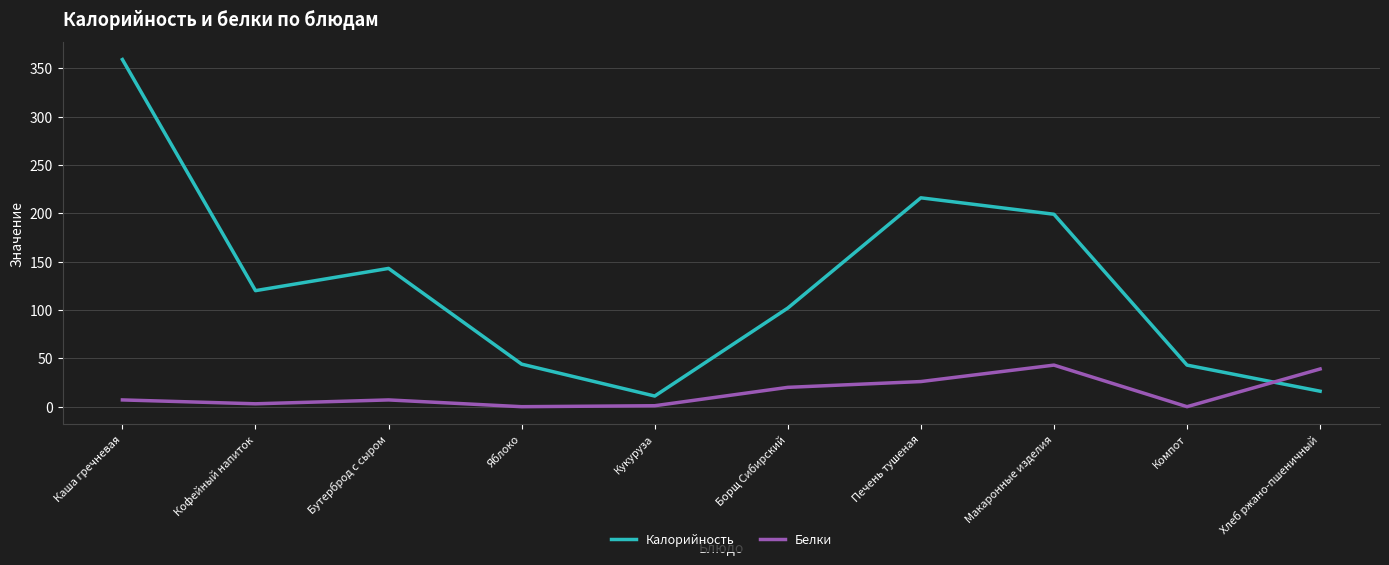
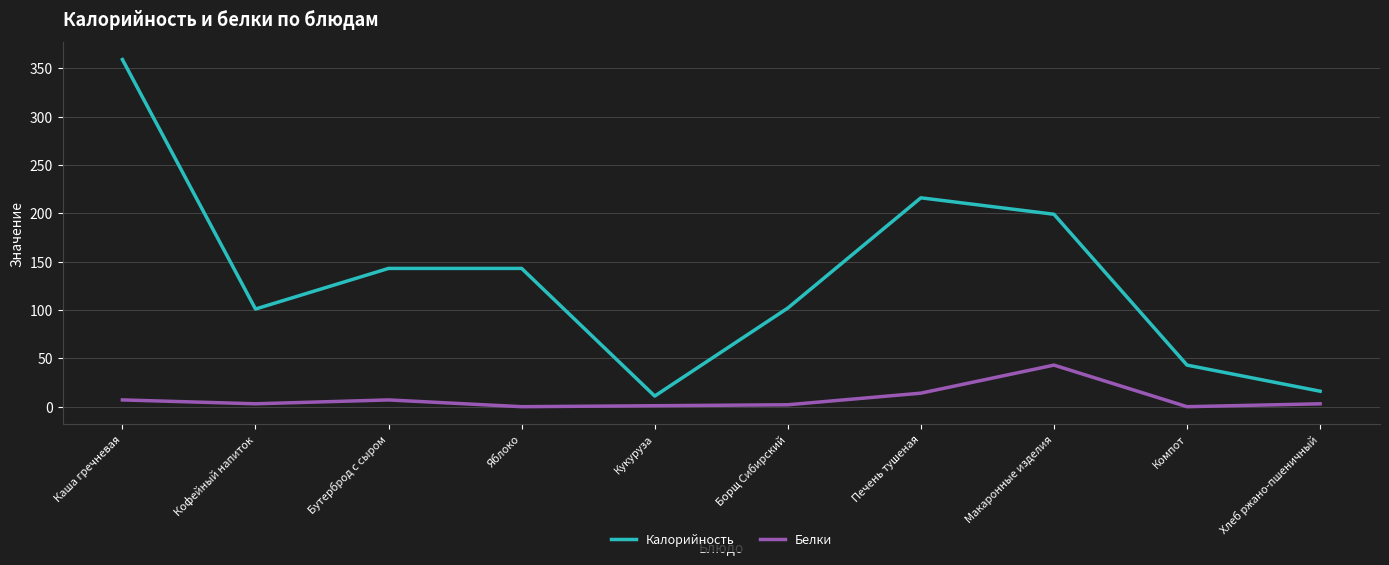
  {
    "Калорийность": {
      "Каша гречневая": 360,
-     "Кофейный напиток": 120,
+     "Кофейный напиток": 100,
      "Бутерброд с сыром": 140,
-     "Яблоко": 40,
+     "Яблоко": 140,
      "Кукуруза": 10,
      "Борщ Сибирский": 100,
      "Печень тушеная": 220,
      "Макаронные изделия": 200,
      "Компот": 40,
      "Хлеб ржано-пшеничный": 20
    },
    "Белки": {
      "Каша гречневая": 10,
      "Кофейный напиток": 0,
      "Бутерброд с сыром": 10,
      "Яблоко": 0,
      "Кукуруза": 0,
-     "Борщ Сибирский": 20,
-     "Печень тушеная": 30,
+     "Борщ Сибирский": 0,
+     "Печень тушеная": 10,
      "Макаронные изделия": 40,
      "Компот": 0,
-     "Хлеб ржано-пшеничный": 40
+     "Хлеб ржано-пшеничный": 0
    }
  }
